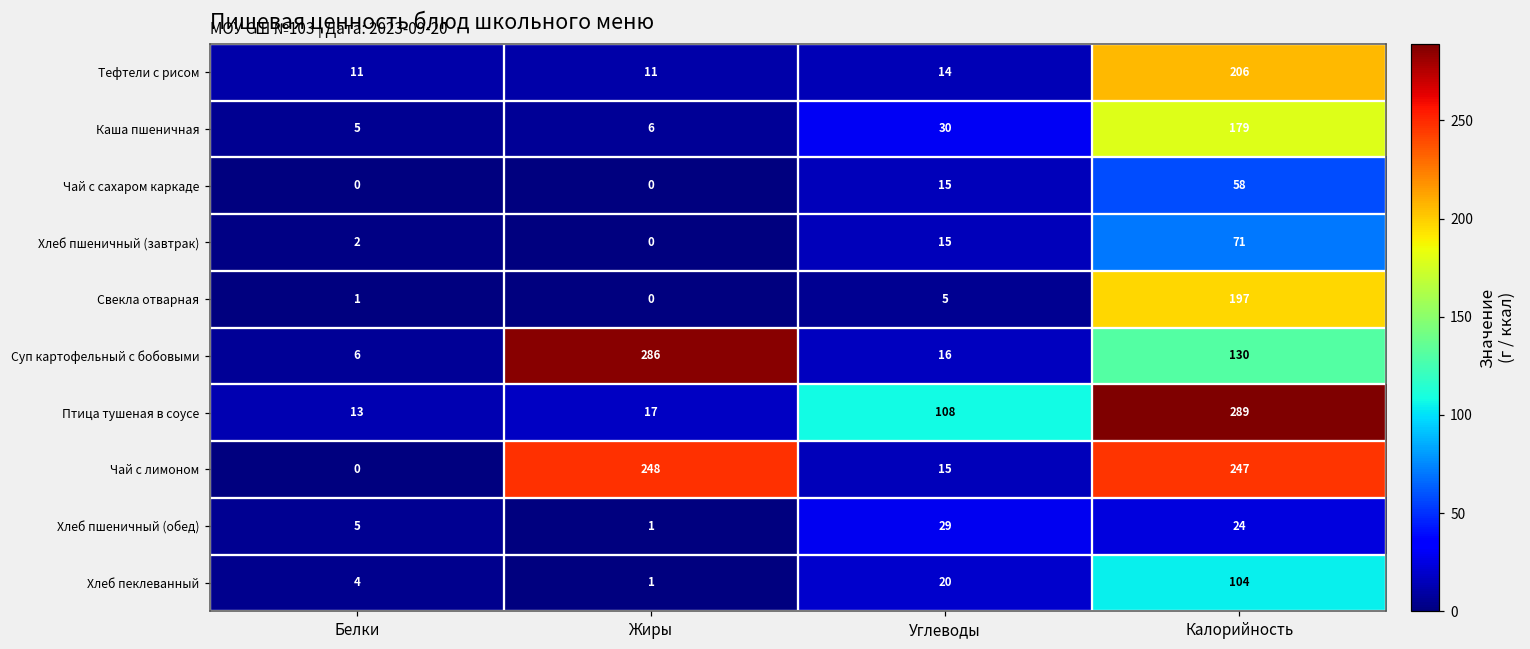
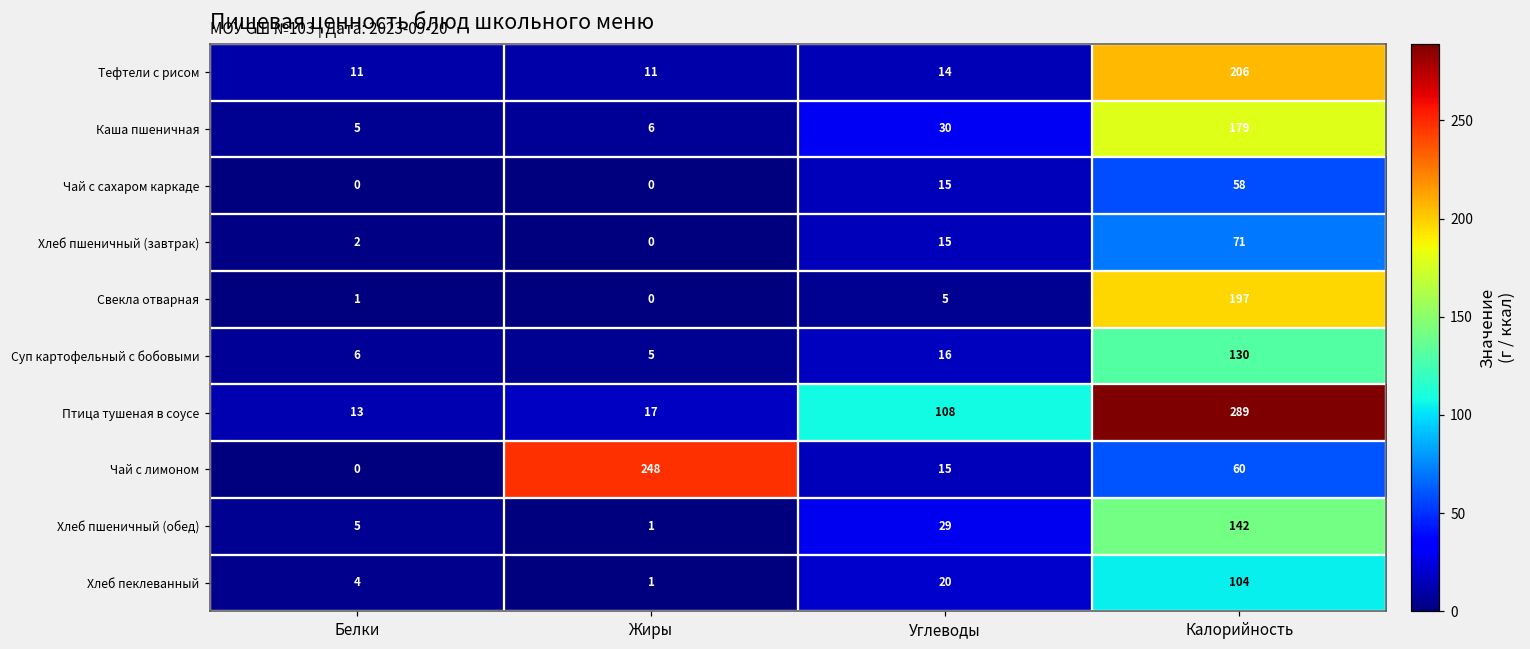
  {
    "Тефтели с рисом": {
      "Белки": 11,
      "Жиры": 11,
      "Углеводы": 14,
      "Калорийность": 206
    },
    "Каша пшеничная": {
      "Белки": 5,
      "Жиры": 6,
      "Углеводы": 30,
      "Калорийность": 179
    },
    "Чай с сахаром каркаде": {
      "Белки": 0,
      "Жиры": 0,
      "Углеводы": 15,
      "Калорийность": 58
    },
    "Хлеб пшеничный (завтрак)": {
      "Белки": 2,
      "Жиры": 0,
      "Углеводы": 15,
      "Калорийность": 71
    },
    "Свекла отварная": {
      "Белки": 1,
      "Жиры": 0,
      "Углеводы": 5,
      "Калорийность": 197
    },
    "Суп картофельный с бобовыми": {
      "Белки": 6,
-     "Жиры": 286,
+     "Жиры": 5,
      "Углеводы": 16,
      "Калорийность": 130
    },
    "Птица тушеная в соусе": {
      "Белки": 13,
      "Жиры": 17,
      "Углеводы": 108,
      "Калорийность": 289
    },
    "Чай с лимоном": {
      "Белки": 0,
      "Жиры": 248,
      "Углеводы": 15,
-     "Калорийность": 247
+     "Калорийность": 60
    },
    "Хлеб пшеничный (обед)": {
      "Белки": 5,
      "Жиры": 1,
      "Углеводы": 29,
-     "Калорийность": 24
+     "Калорийность": 142
    },
    "Хлеб пеклеванный": {
      "Белки": 4,
      "Жиры": 1,
      "Углеводы": 20,
      "Калорийность": 104
    }
  }
